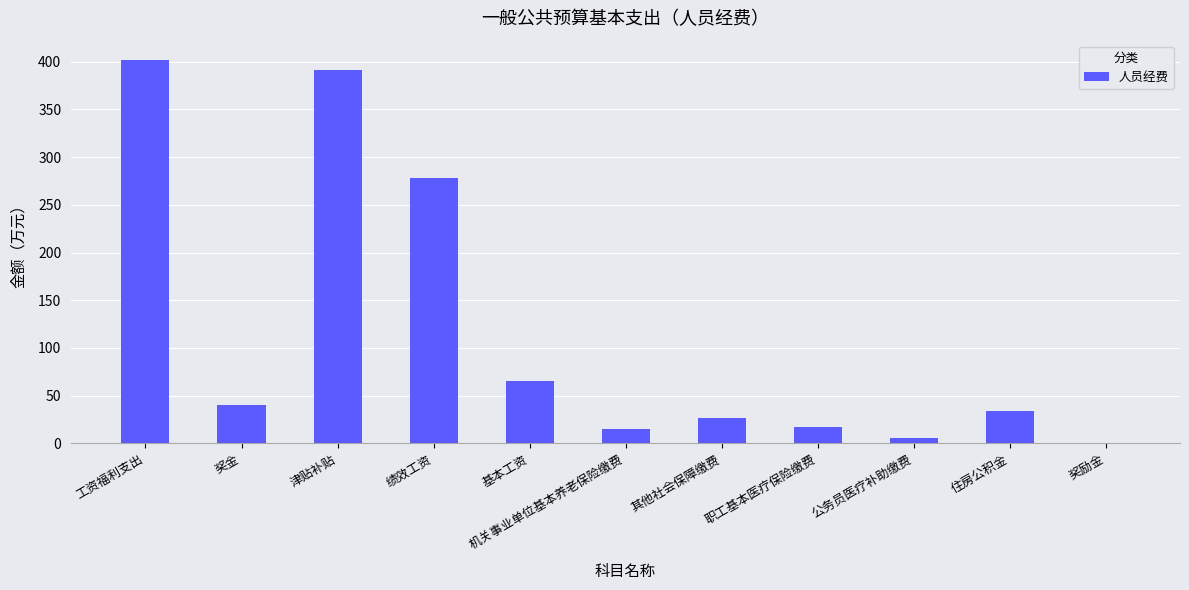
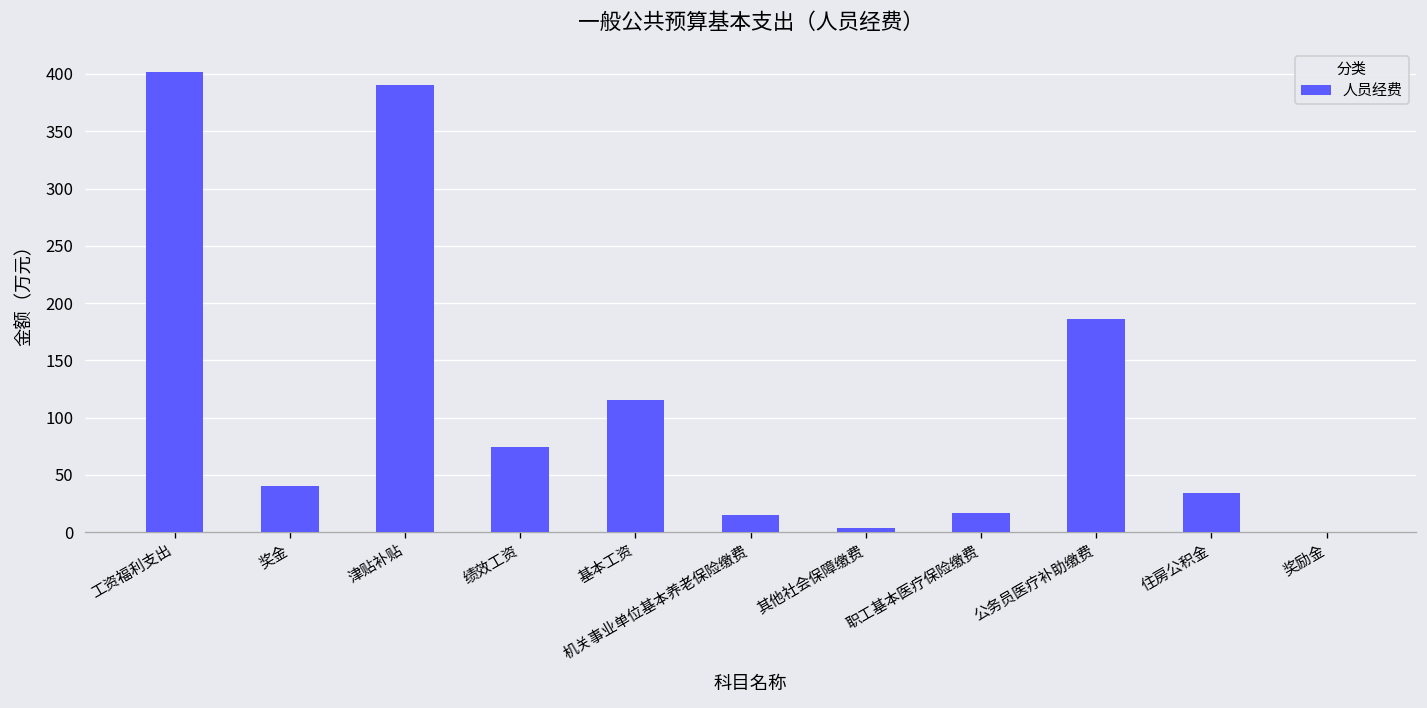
  {
    "工资福利支出": 400,
    "奖金": 40,
    "津贴补贴": 390,
-   "绩效工资": 280,
-   "基本工资": 70,
+   "绩效工资": 70,
+   "基本工资": 110,
    "机关事业单位基本养老保险缴费": 20,
-   "其他社会保障缴费": 30,
+   "其他社会保障缴费": 0,
    "职工基本医疗保险缴费": 20,
-   "公务员医疗补助缴费": 10,
+   "公务员医疗补助缴费": 190,
    "住房公积金": 30
  }
